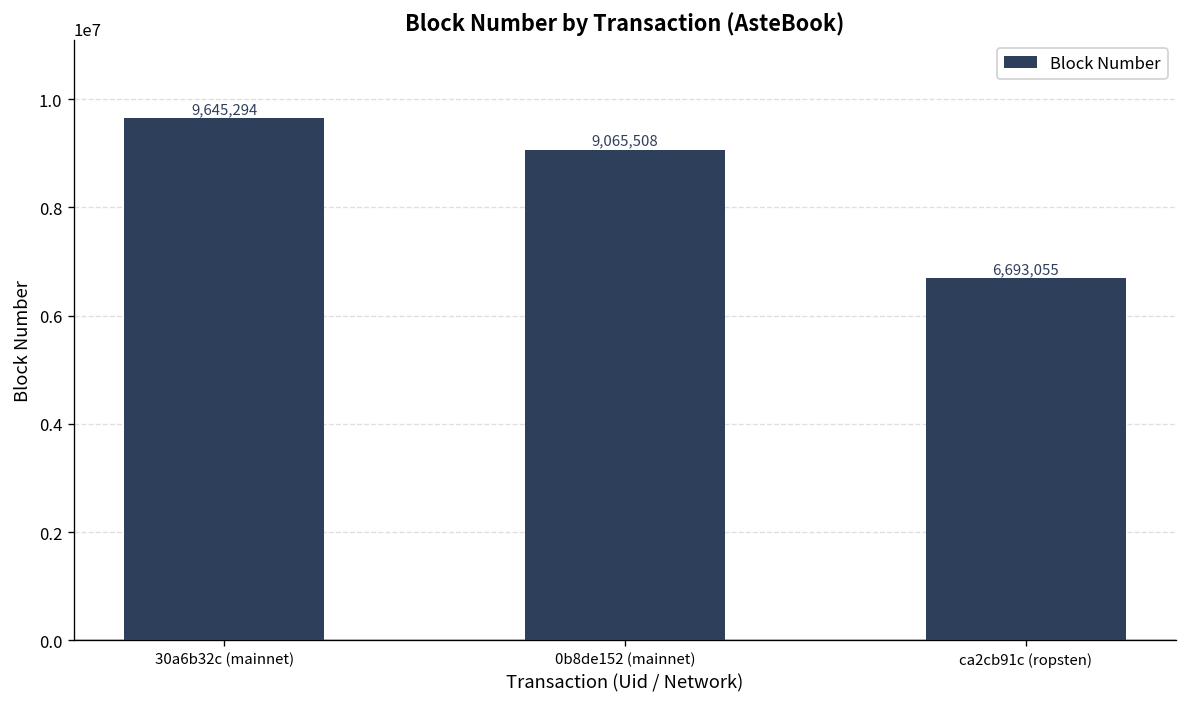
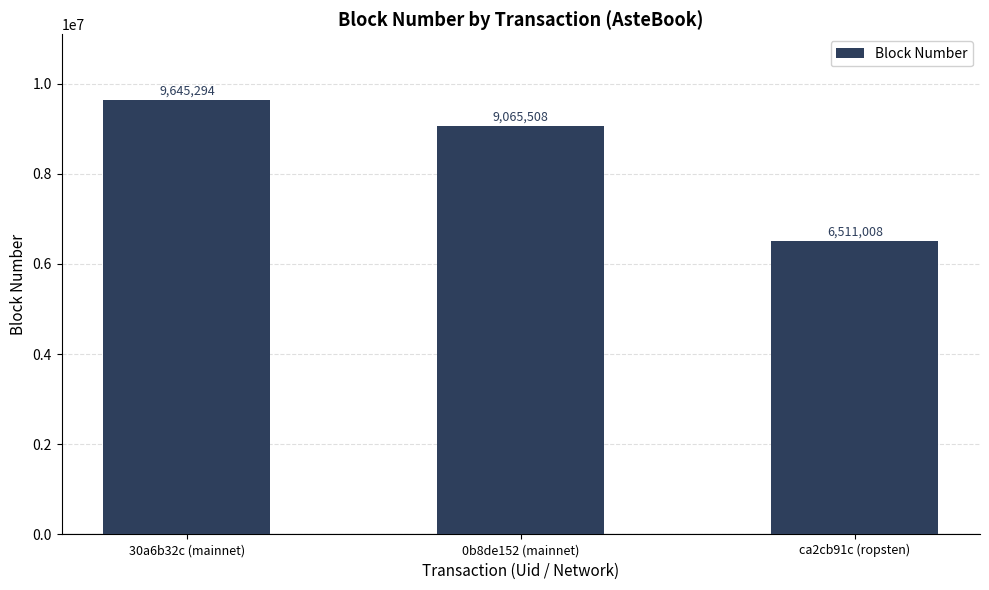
  {
    "30a6b32c (mainnet)": "9,645,294",
    "0b8de152 (mainnet)": "9,065,508",
-   "ca2cb91c (ropsten)": "6,693,055"
+   "ca2cb91c (ropsten)": "6,511,008"
  }
